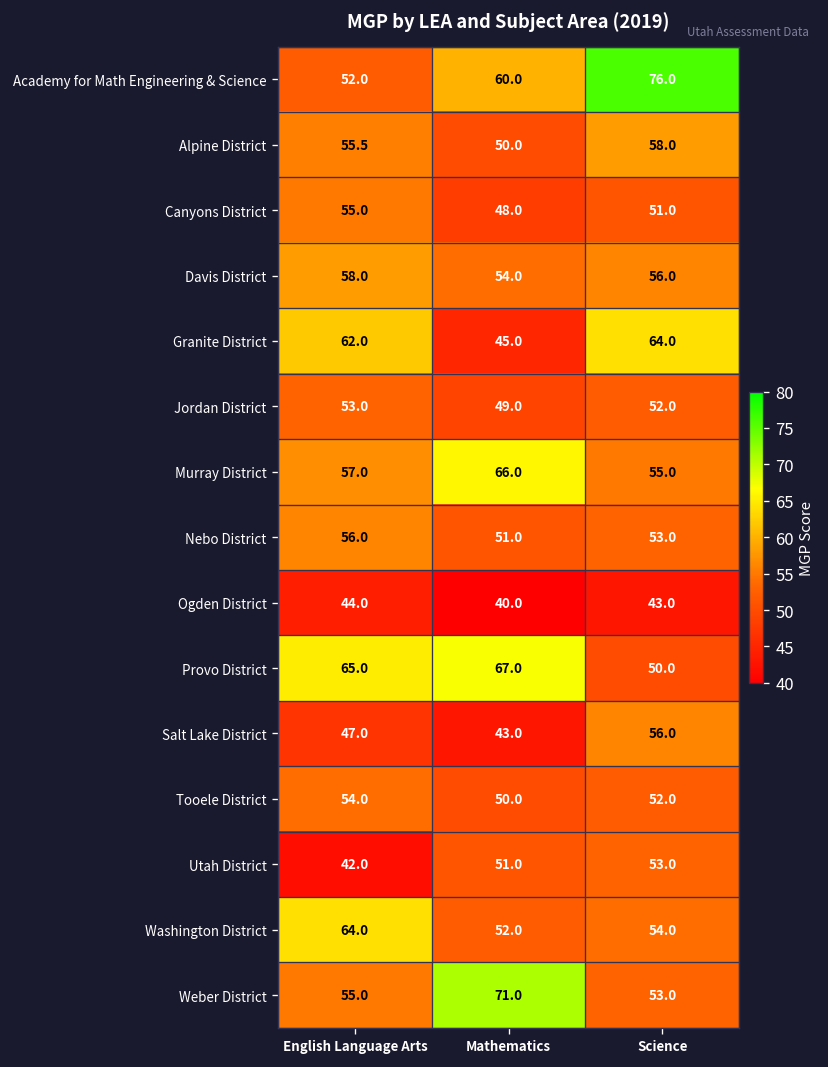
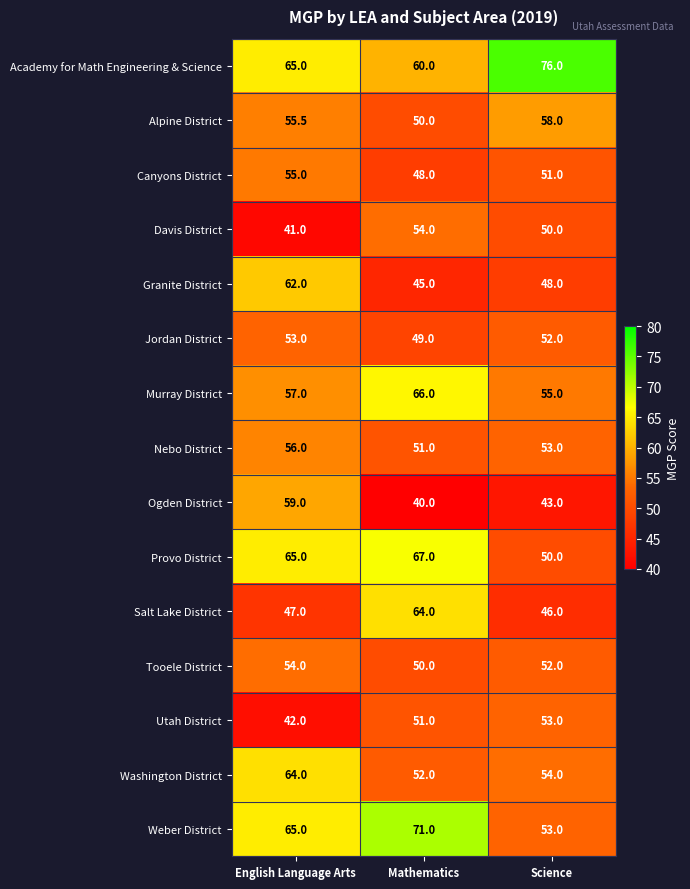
  {
    "Academy for Math Engineering & Science": {
-     "English Language Arts": 52.0,
+     "English Language Arts": 65.0,
      "Mathematics": 60.0,
      "Science": 76.0
    },
    "Alpine District": {
      "English Language Arts": 55.5,
      "Mathematics": 50.0,
      "Science": 58.0
    },
    "Canyons District": {
      "English Language Arts": 55.0,
      "Mathematics": 48.0,
      "Science": 51.0
    },
    "Davis District": {
-     "English Language Arts": 58.0,
+     "English Language Arts": 41.0,
      "Mathematics": 54.0,
-     "Science": 56.0
+     "Science": 50.0
    },
    "Granite District": {
      "English Language Arts": 62.0,
      "Mathematics": 45.0,
-     "Science": 64.0
+     "Science": 48.0
    },
    "Jordan District": {
      "English Language Arts": 53.0,
      "Mathematics": 49.0,
      "Science": 52.0
    },
    "Murray District": {
      "English Language Arts": 57.0,
      "Mathematics": 66.0,
      "Science": 55.0
    },
    "Nebo District": {
      "English Language Arts": 56.0,
      "Mathematics": 51.0,
      "Science": 53.0
    },
    "Ogden District": {
-     "English Language Arts": 44.0,
+     "English Language Arts": 59.0,
      "Mathematics": 40.0,
      "Science": 43.0
    },
    "Provo District": {
      "English Language Arts": 65.0,
      "Mathematics": 67.0,
      "Science": 50.0
    },
    "Salt Lake District": {
      "English Language Arts": 47.0,
-     "Mathematics": 43.0,
-     "Science": 56.0
+     "Mathematics": 64.0,
+     "Science": 46.0
    },
    "Tooele District": {
      "English Language Arts": 54.0,
      "Mathematics": 50.0,
      "Science": 52.0
    },
    "Utah District": {
      "English Language Arts": 42.0,
      "Mathematics": 51.0,
      "Science": 53.0
    },
    "Washington District": {
      "English Language Arts": 64.0,
      "Mathematics": 52.0,
      "Science": 54.0
    },
    "Weber District": {
-     "English Language Arts": 55.0,
+     "English Language Arts": 65.0,
      "Mathematics": 71.0,
      "Science": 53.0
    }
  }
